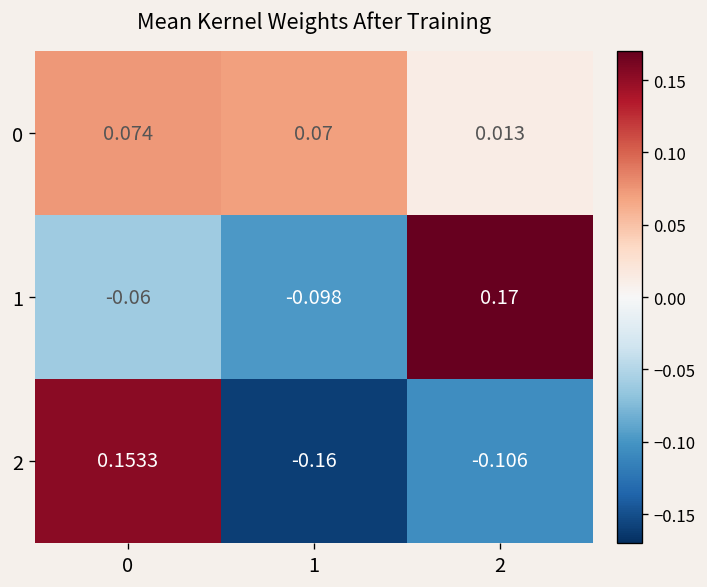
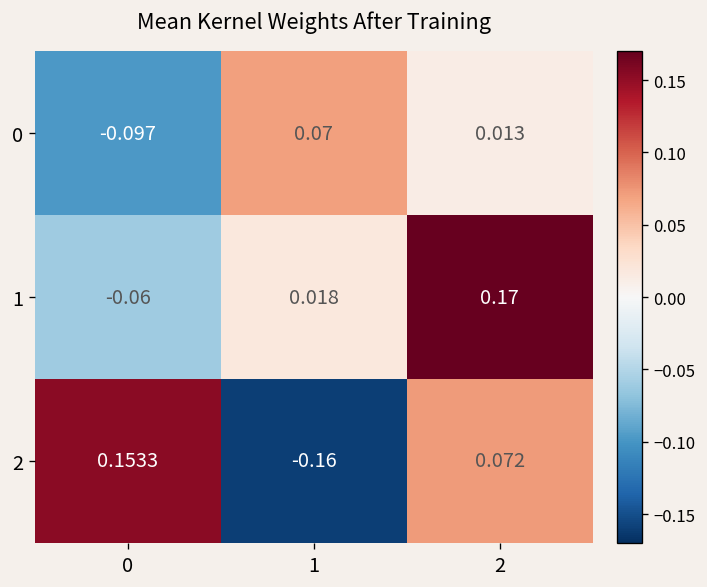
  {
    "0": {
-     "0": 0.074,
+     "0": -0.097,
      "1": 0.07,
      "2": 0.013
    },
    "1": {
      "0": -0.06,
-     "1": -0.098,
+     "1": 0.018,
      "2": 0.17
    },
    "2": {
      "0": 0.1533,
      "1": -0.16,
-     "2": -0.106
+     "2": 0.072
    }
  }
